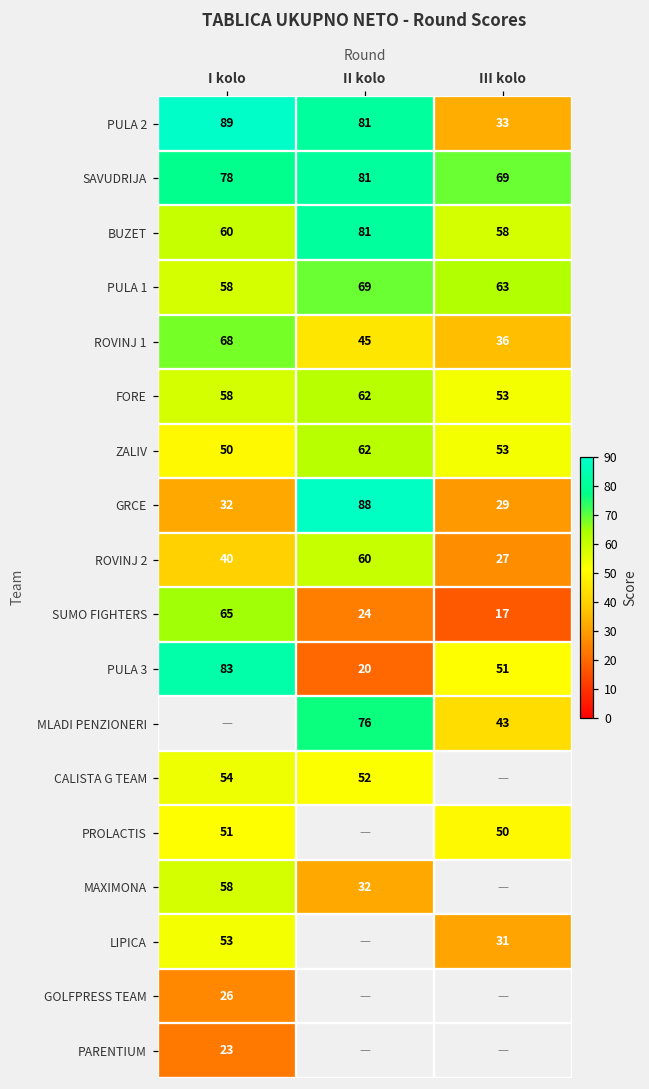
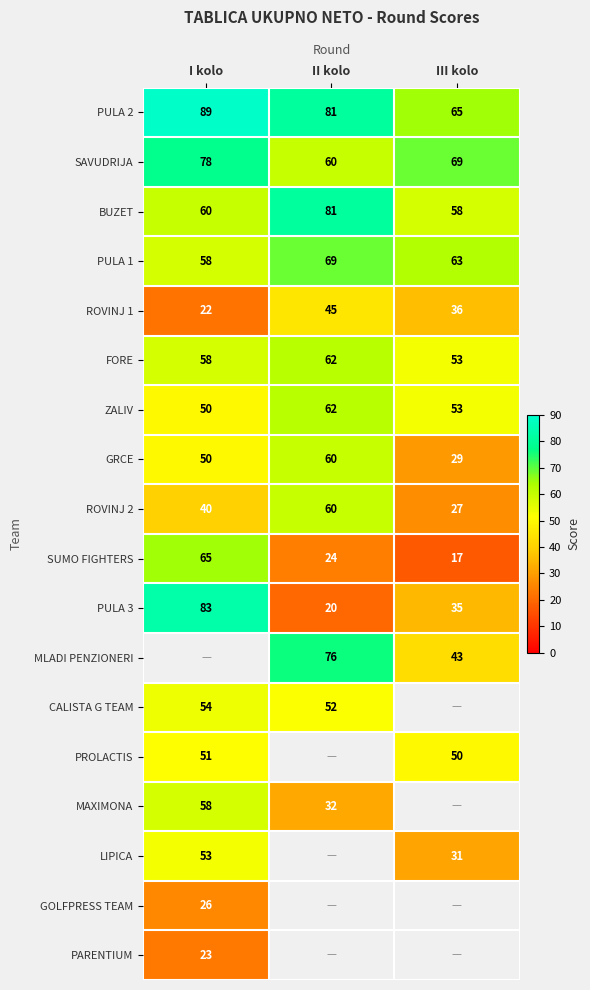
  {
    "PULA 2": {
      "I kolo": 89,
      "II kolo": 81,
-     "III kolo": 33
+     "III kolo": 65
    },
    "SAVUDRIJA": {
      "I kolo": 78,
-     "II kolo": 81,
+     "II kolo": 60,
      "III kolo": 69
    },
    "BUZET": {
      "I kolo": 60,
      "II kolo": 81,
      "III kolo": 58
    },
    "PULA 1": {
      "I kolo": 58,
      "II kolo": 69,
      "III kolo": 63
    },
    "ROVINJ 1": {
-     "I kolo": 68,
+     "I kolo": 22,
      "II kolo": 45,
      "III kolo": 36
    },
    "FORE": {
      "I kolo": 58,
      "II kolo": 62,
      "III kolo": 53
    },
    "ZALIV": {
      "I kolo": 50,
      "II kolo": 62,
      "III kolo": 53
    },
    "GRCE": {
-     "I kolo": 32,
-     "II kolo": 88,
+     "I kolo": 50,
+     "II kolo": 60,
      "III kolo": 29
    },
    "ROVINJ 2": {
      "I kolo": 40,
      "II kolo": 60,
      "III kolo": 27
    },
    "SUMO FIGHTERS": {
      "I kolo": 65,
      "II kolo": 24,
      "III kolo": 17
    },
    "PULA 3": {
      "I kolo": 83,
      "II kolo": 20,
-     "III kolo": 51
+     "III kolo": 35
    },
    "MLADI PENZIONERI": {
      "II kolo": 76,
      "III kolo": 43
    },
    "CALISTA G TEAM": {
      "I kolo": 54,
      "II kolo": 52
    },
    "PROLACTIS": {
      "I kolo": 51,
      "III kolo": 50
    },
    "MAXIMONA": {
      "I kolo": 58,
      "II kolo": 32
    },
    "LIPICA": {
      "I kolo": 53,
      "III kolo": 31
    },
    "GOLFPRESS TEAM": {
      "I kolo": 26
    },
    "PARENTIUM": {
      "I kolo": 23
    }
  }
